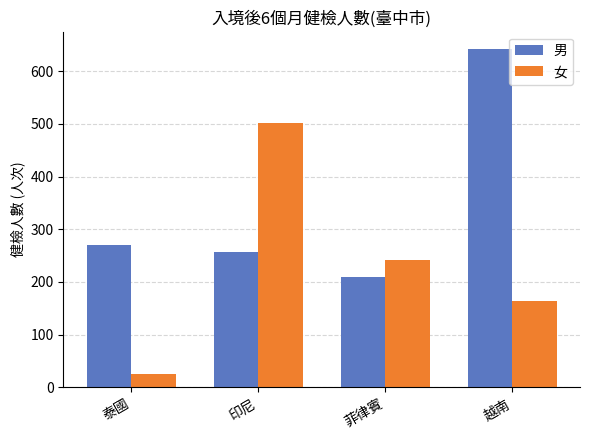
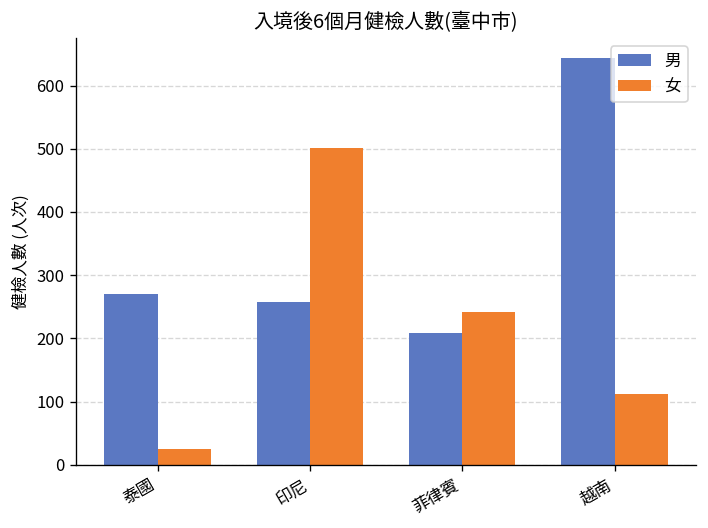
  {
    "男": {
      "泰國": 270,
      "印尼": 260,
      "菲律賓": 210,
      "越南": 640
    },
    "女": {
      "泰國": 30,
      "印尼": 500,
      "菲律賓": 240,
-     "越南": 160
+     "越南": 110
    }
  }
